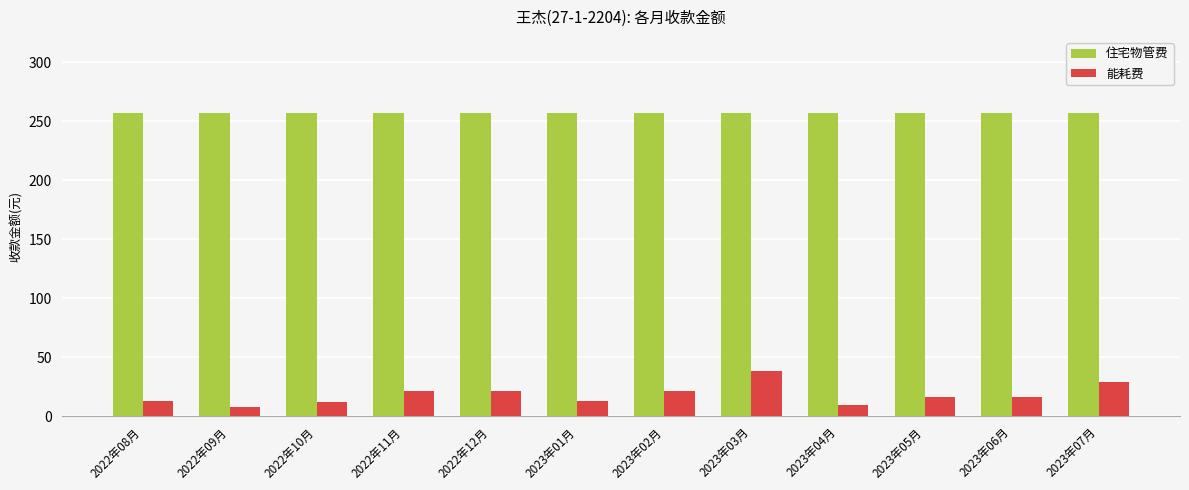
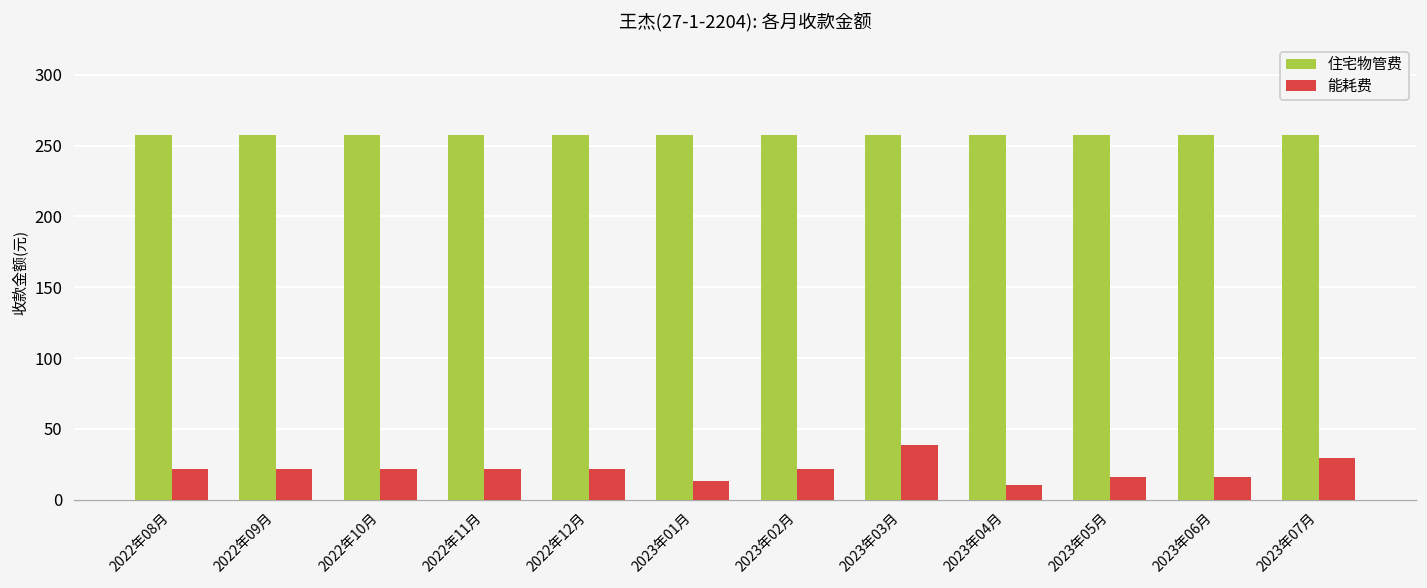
  {
    "住宅物管费": {
      "2022年08月": 257,
      "2022年09月": 257,
      "2022年10月": 257,
      "2022年11月": 257,
      "2022年12月": 257,
      "2023年01月": 257,
      "2023年02月": 257,
      "2023年03月": 257,
      "2023年04月": 257,
      "2023年05月": 257,
      "2023年06月": 257,
      "2023年07月": 257
    },
    "能耗费": {
-     "2022年08月": 13,
-     "2022年09月": 8,
-     "2022年10月": 12,
+     "2022年08月": 22,
+     "2022年09月": 22,
+     "2022年10月": 22,
      "2022年11月": 22,
      "2022年12月": 22,
      "2023年01月": 13,
      "2023年02月": 22,
      "2023年03月": 39,
      "2023年04月": 10,
      "2023年05月": 16,
      "2023年06月": 16,
      "2023年07月": 29
    }
  }
